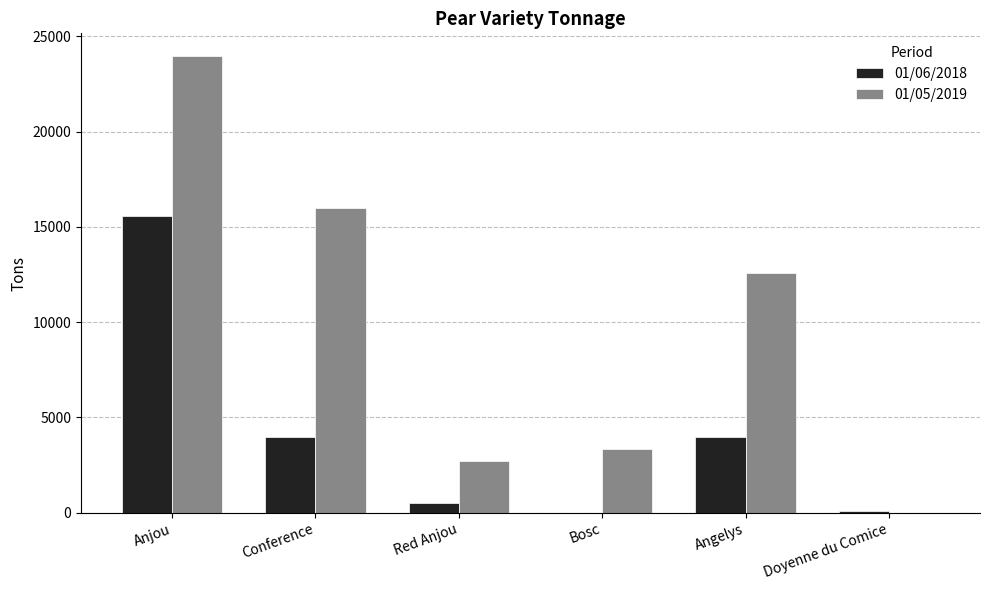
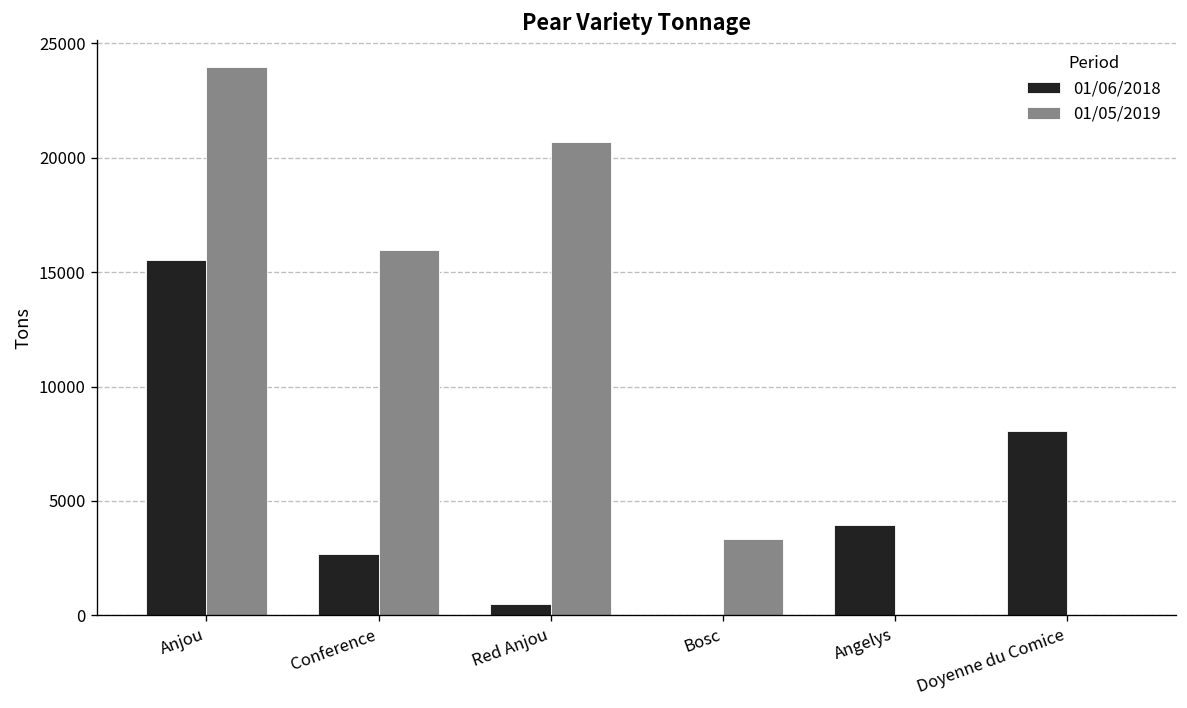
  {
    "01/06/2018": {
      "Anjou": 15500,
-     "Conference": 4000,
+     "Conference": 2700,
      "Red Anjou": 500,
      "Angelys": 4000,
-     "Doyenne du Comice": 100
+     "Doyenne du Comice": 8100
    },
    "01/05/2019": {
      "Anjou": 24000,
      "Conference": 16000,
-     "Red Anjou": 2700,
+     "Red Anjou": 20700,
      "Bosc": 3300,
-     "Angelys": 12600
+     "Angelys": 100
    }
  }
